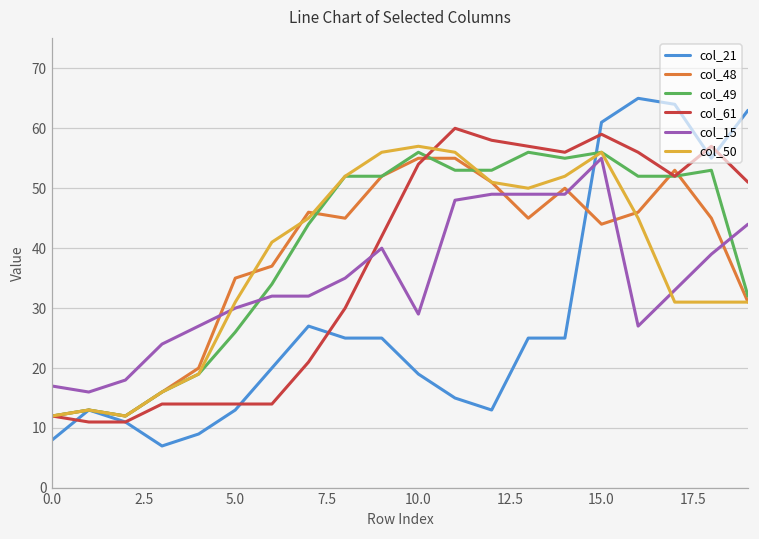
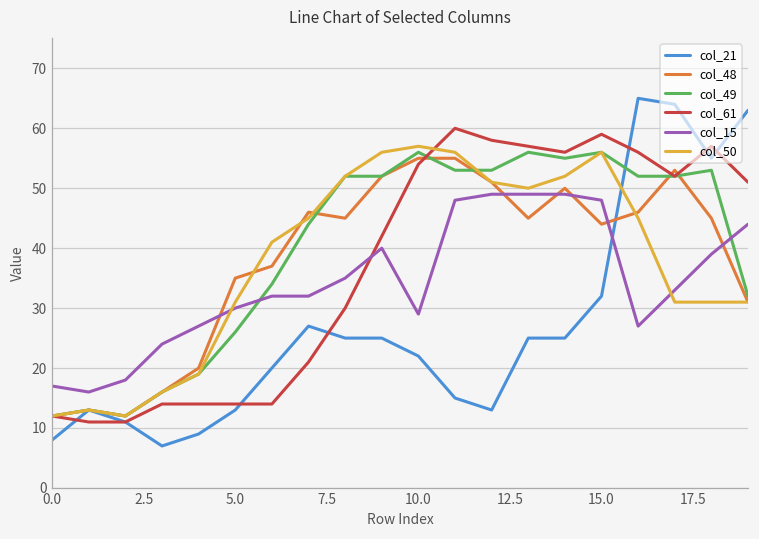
  {
    "col_21": {
      "0.0": 8,
      "5.0": 13,
-     "10.0": 19,
-     "15.0": 61
+     "10.0": 22,
+     "15.0": 32
    },
    "col_49": {
      "5.0": 26,
      "10.0": 56
    },
    "col_61": {
      "5.0": 14,
      "10.0": 54,
      "15.0": 59
    },
    "col_15": {
      "0.0": 17,
      "5.0": 30,
      "10.0": 29,
-     "15.0": 55
+     "15.0": 48
    }
  }
